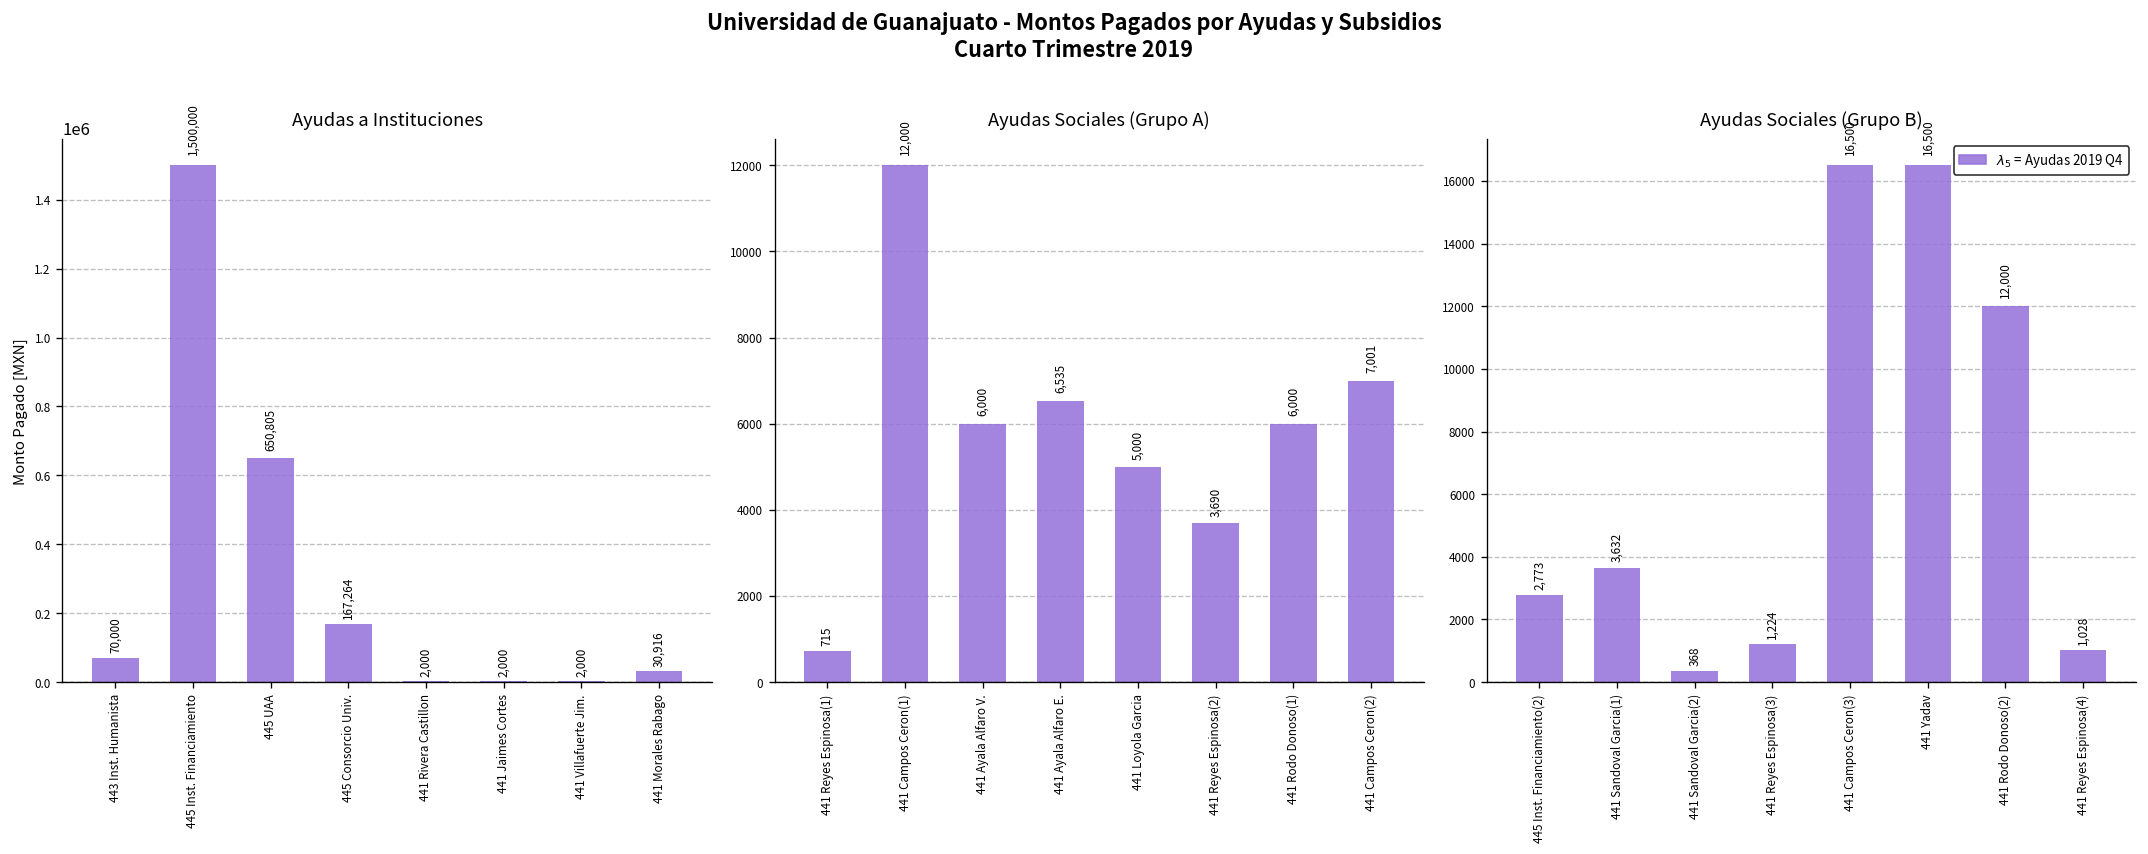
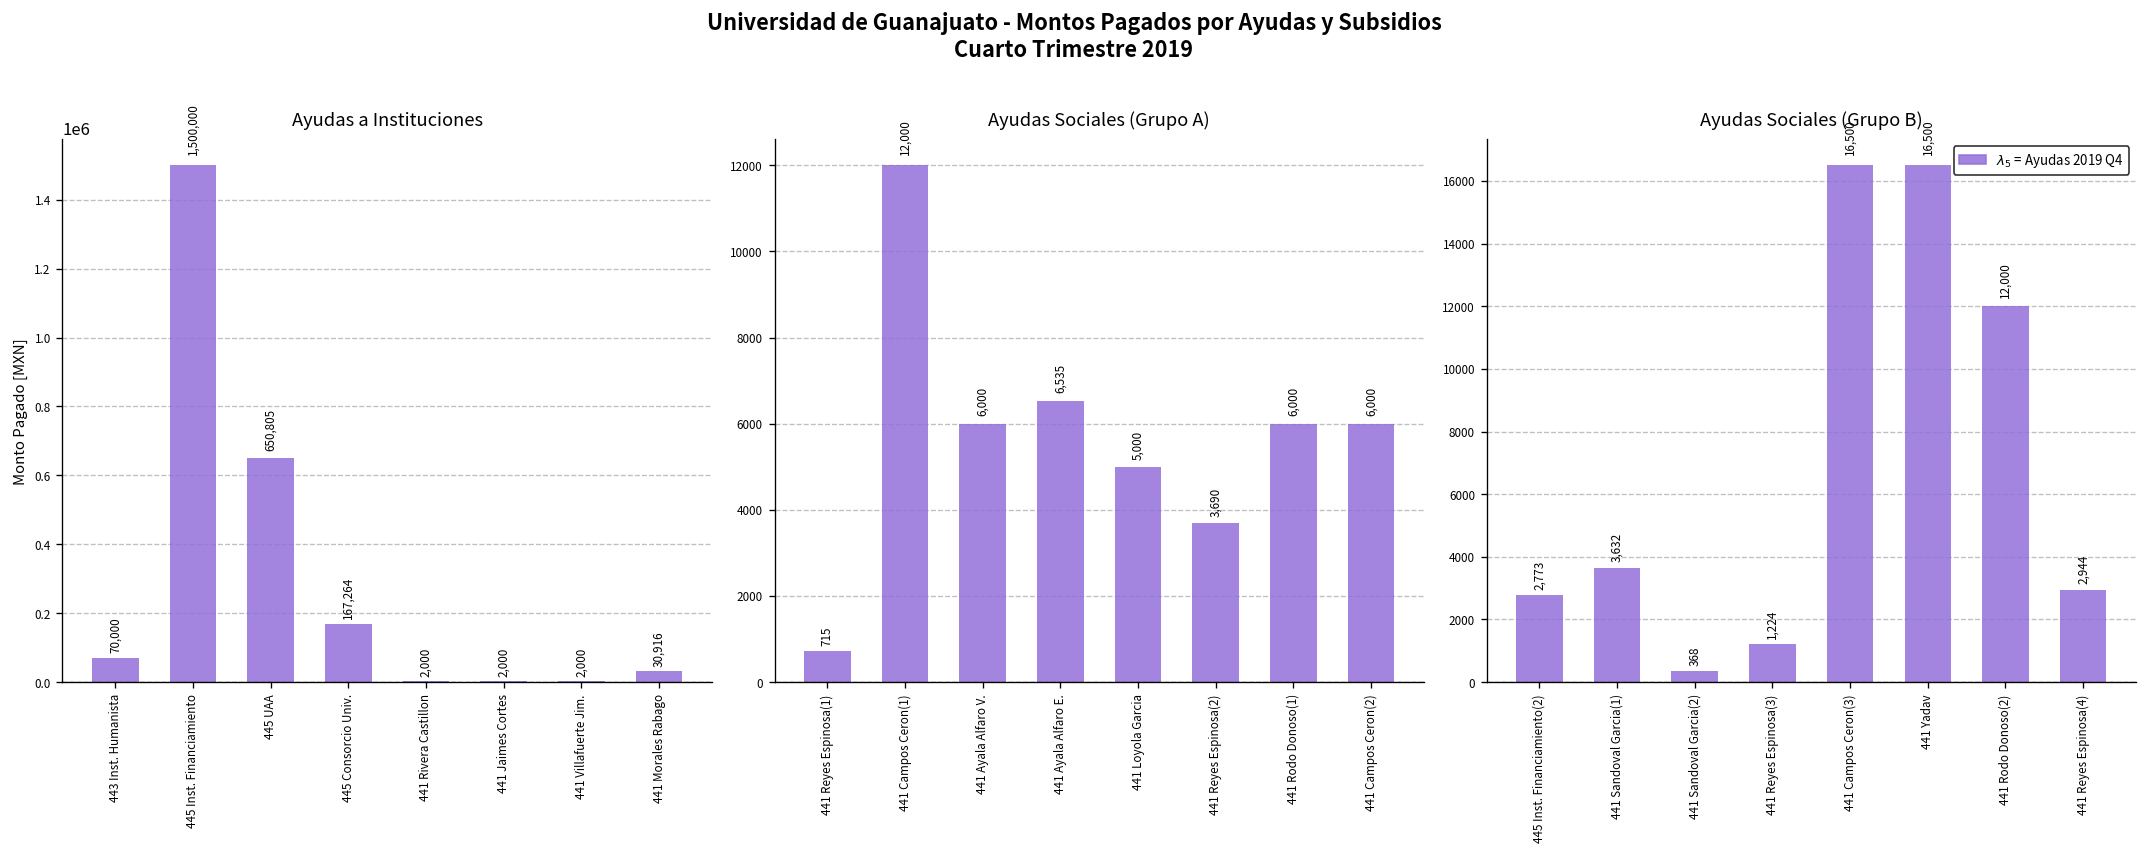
  {
    "Ayudas a Instituciones": {
      "443 Inst. Humanista": "70,000",
      "445 Inst. Financiamiento": "1,500,000",
      "445 UAA": "650,805",
      "445 Consorcio Univ.": "167,264",
      "441 Rivera Castillon": "2,000",
      "441 Jaimes Cortes": "2,000",
      "441 Villafuerte Jim.": "2,000",
      "441 Morales Rabago": "30,916"
    },
    "Ayudas Sociales (Grupo A)": {
      "441 Reyes Espinosa(1)": "715",
      "441 Campos Ceron(1)": "12,000",
      "441 Ayala Alfaro V.": "6,000",
      "441 Ayala Alfaro E.": "6,535",
      "441 Loyola Garcia": "5,000",
      "441 Reyes Espinosa(2)": "3,690",
      "441 Rodo Donoso(1)": "6,000",
-     "441 Campos Ceron(2)": "7,001"
+     "441 Campos Ceron(2)": "6,000"
    },
    "Ayudas Sociales (Grupo B)": {
      "445 Inst. Financiamiento(2)": "2,773",
      "441 Sandoval Garcia(1)": "3,632",
      "441 Sandoval Garcia(2)": "368",
      "441 Reyes Espinosa(3)": "1,224",
      "441 Campos Ceron(3)": "16,500",
      "441 Yadav": "16,500",
      "441 Rodo Donoso(2)": "12,000",
-     "441 Reyes Espinosa(4)": "1,028"
+     "441 Reyes Espinosa(4)": "2,944"
    }
  }
